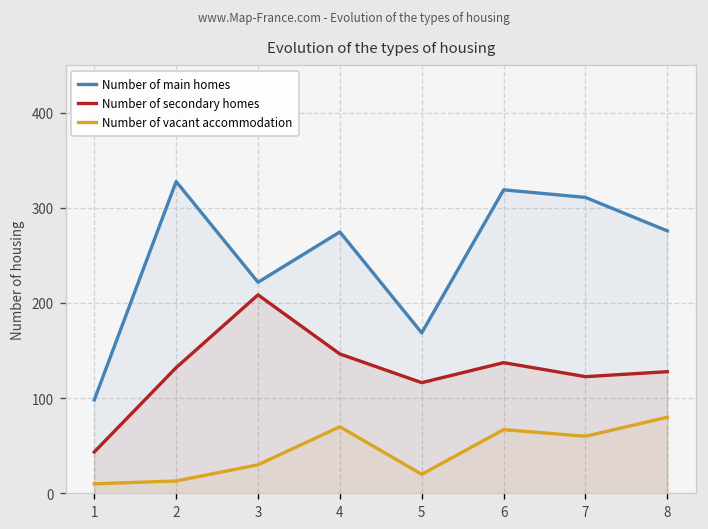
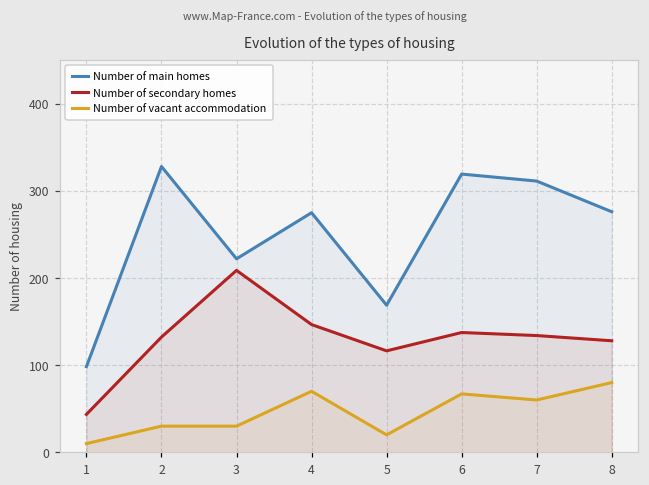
  {
    "Number of main homes": {
      "1": 100,
      "2": 330,
      "3": 220,
      "4": 270,
      "5": 170,
      "6": 320,
      "7": 310,
      "8": 280
    },
    "Number of secondary homes": {
      "1": 40,
      "2": 130,
      "3": 210,
      "4": 150,
      "5": 120,
      "6": 140,
-     "7": 120,
+     "7": 130,
      "8": 130
    },
    "Number of vacant accommodation": {
      "1": 10,
-     "2": 10,
+     "2": 30,
      "3": 30,
      "4": 70,
      "5": 20,
      "6": 70,
      "7": 60,
      "8": 80
    }
  }
